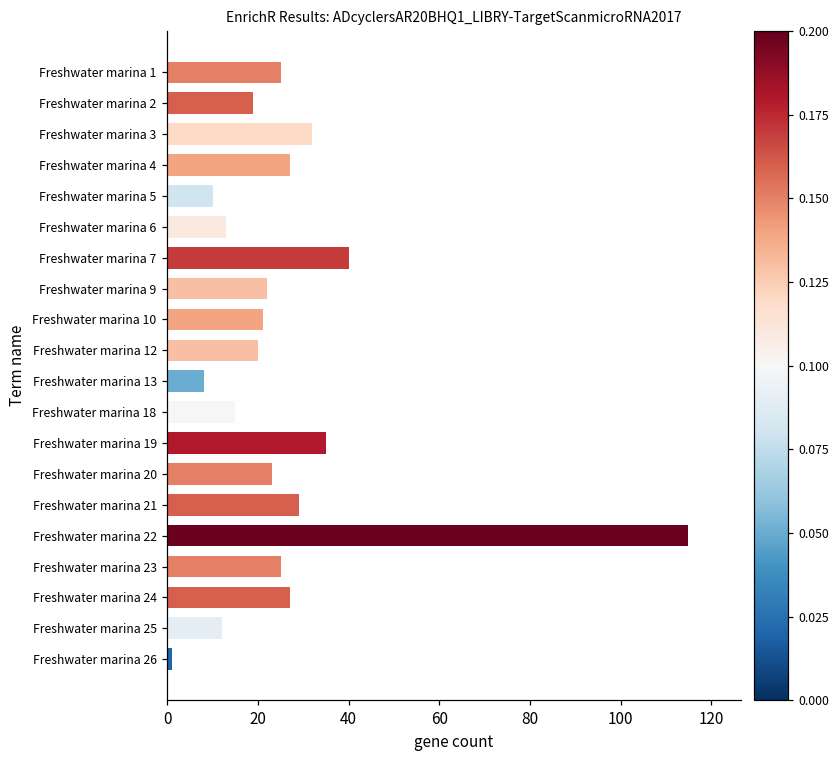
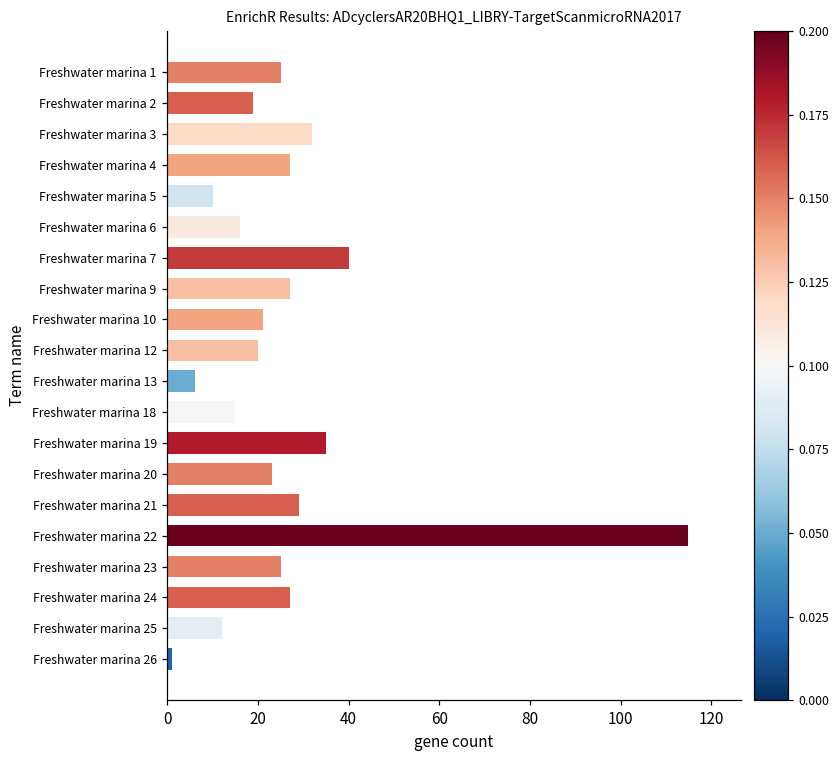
  {
    "Freshwater marina 1": 25,
    "Freshwater marina 2": 19,
    "Freshwater marina 3": 32,
    "Freshwater marina 4": 27,
    "Freshwater marina 5": 10,
-   "Freshwater marina 6": 13,
+   "Freshwater marina 6": 16,
    "Freshwater marina 7": 40,
-   "Freshwater marina 9": 22,
+   "Freshwater marina 9": 27,
    "Freshwater marina 10": 21,
    "Freshwater marina 12": 20,
-   "Freshwater marina 13": 8,
+   "Freshwater marina 13": 6,
    "Freshwater marina 18": 15,
    "Freshwater marina 19": 35,
    "Freshwater marina 20": 23,
    "Freshwater marina 21": 29,
    "Freshwater marina 22": 115,
    "Freshwater marina 23": 25,
    "Freshwater marina 24": 27,
    "Freshwater marina 25": 12,
    "Freshwater marina 26": 1
  }
